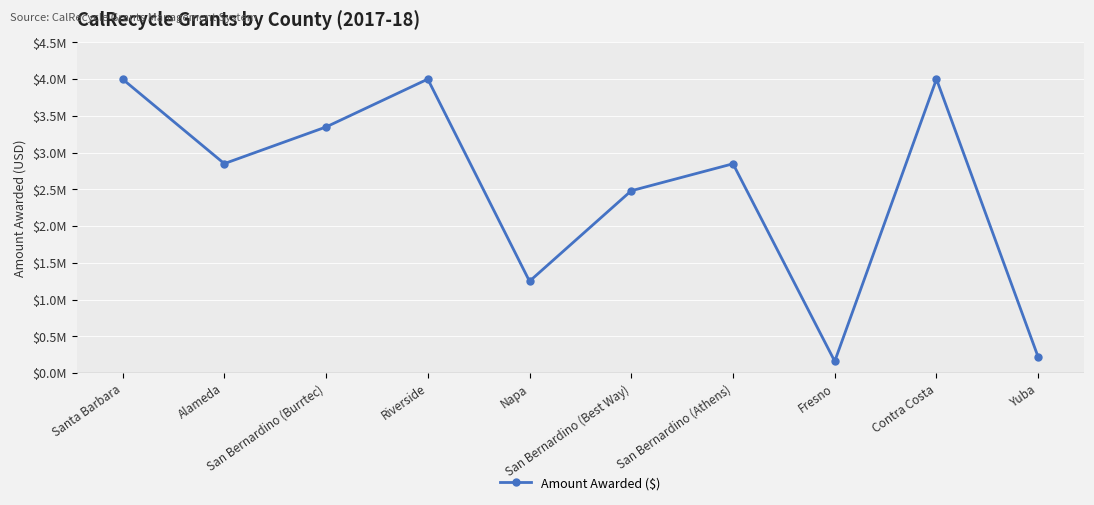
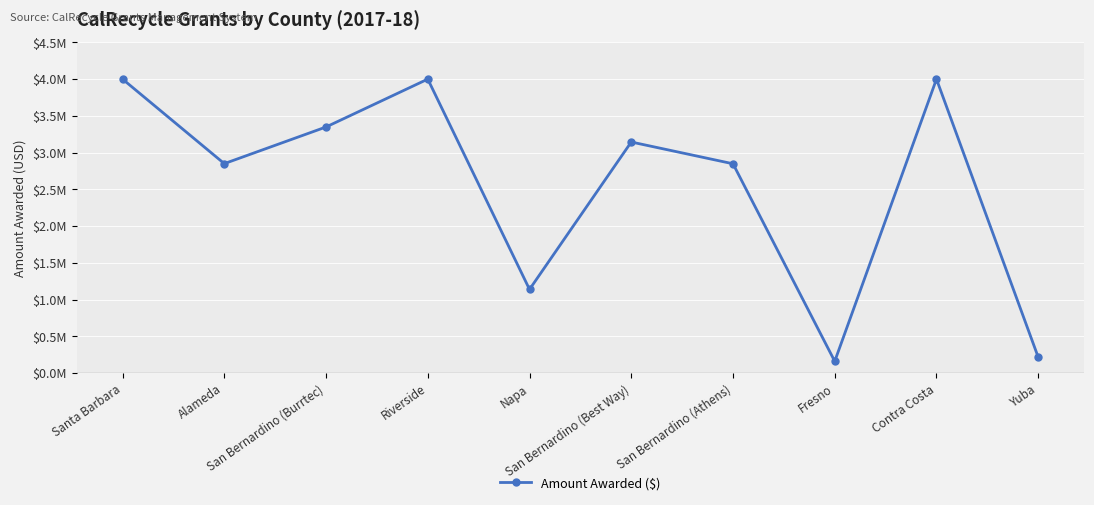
  {
    "Santa Barbara": "$4000000",
    "Alameda": "$2900000",
    "San Bernardino (Burrtec)": "$3300000",
    "Riverside": "$4000000",
-   "Napa": "$1300000",
-   "San Bernardino (Best Way)": "$2500000",
+   "Napa": "$1100000",
+   "San Bernardino (Best Way)": "$3100000",
    "San Bernardino (Athens)": "$2800000",
    "Fresno": "$200000",
    "Contra Costa": "$4000000",
    "Yuba": "$200000"
  }
